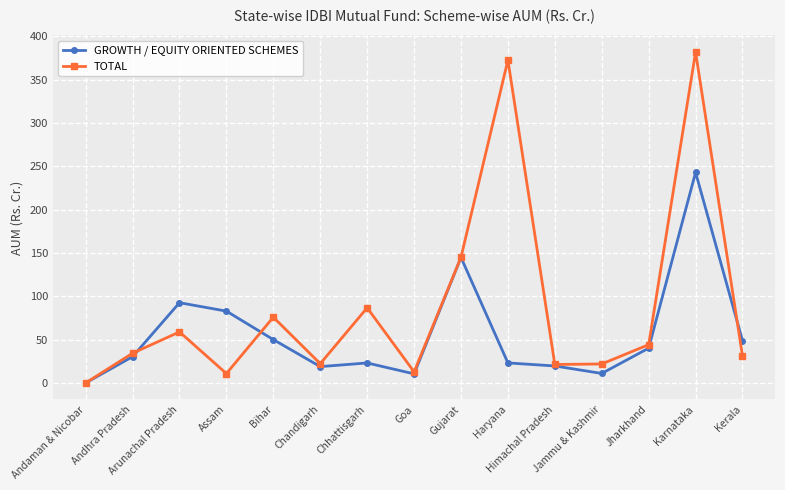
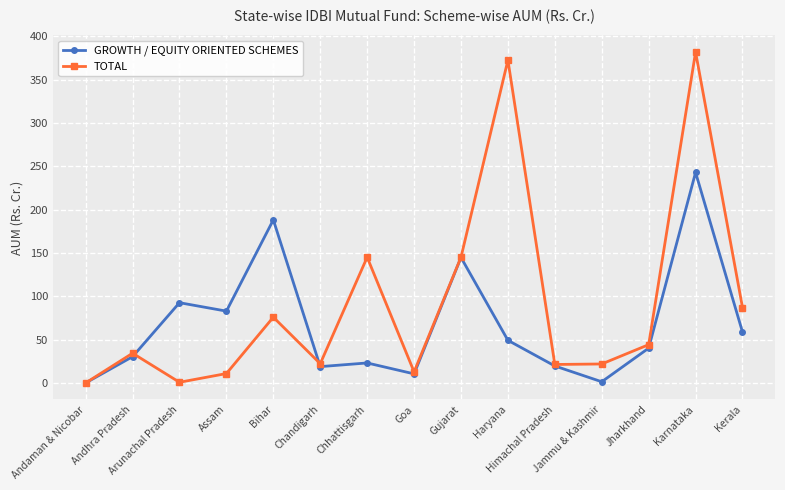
  {
    "GROWTH / EQUITY ORIENTED SCHEMES": {
      "Andhra Pradesh": 30,
      "Arunachal Pradesh": 90,
      "Assam": 80,
-     "Bihar": 50,
+     "Bihar": 190,
      "Chandigarh": 20,
      "Chhattisgarh": 20,
-     "Haryana": 20,
-     "Jammu & Kashmir": 10,
+     "Haryana": 50,
+     "Jammu & Kashmir": 0,
      "Jharkhand": 40,
      "Karnataka": 240,
-     "Kerala": 50
+     "Kerala": 60
    },
    "TOTAL": {
      "Andhra Pradesh": 30,
-     "Arunachal Pradesh": 60,
+     "Arunachal Pradesh": 0,
      "Assam": 10,
      "Bihar": 80,
      "Chandigarh": 20,
-     "Chhattisgarh": 90,
+     "Chhattisgarh": 150,
      "Haryana": 370,
      "Jammu & Kashmir": 20,
      "Jharkhand": 40,
      "Karnataka": 380,
-     "Kerala": 30
+     "Kerala": 90
    }
  }
